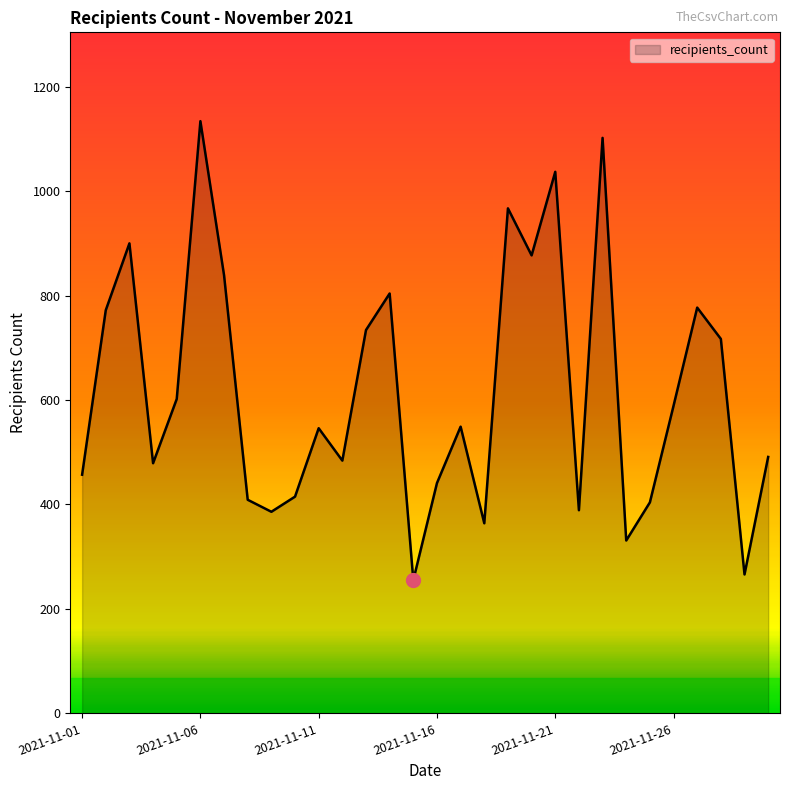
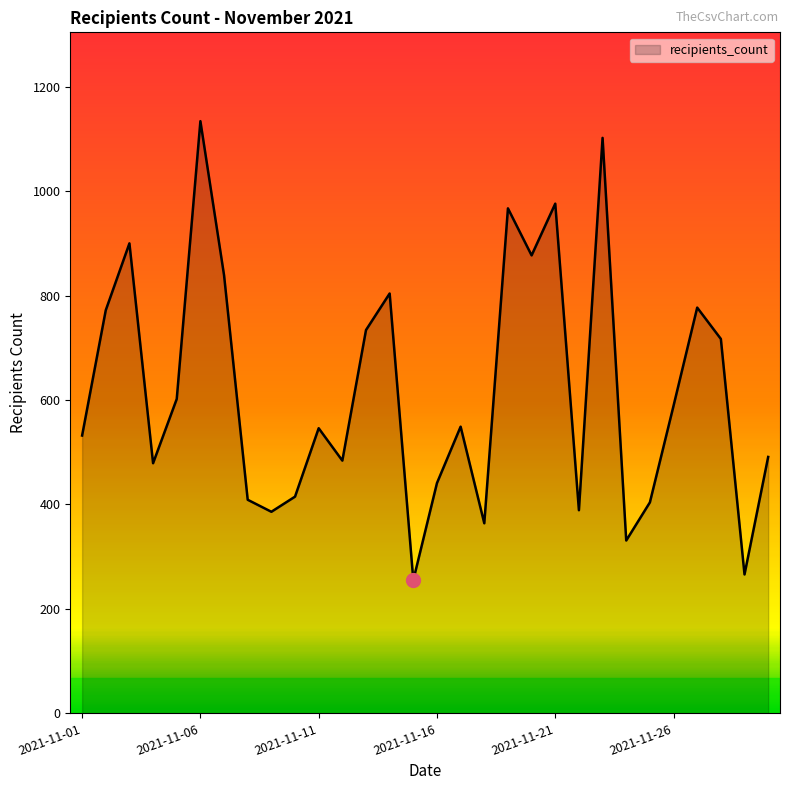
  {
    "recipients_count": {
-     "2021-11-01": 460,
+     "2021-11-01": 530,
      "2021-11-06": 1130,
      "2021-11-11": 550,
      "2021-11-16": 440,
-     "2021-11-21": 1040,
+     "2021-11-21": 980,
      "2021-11-26": 590
    }
  }
